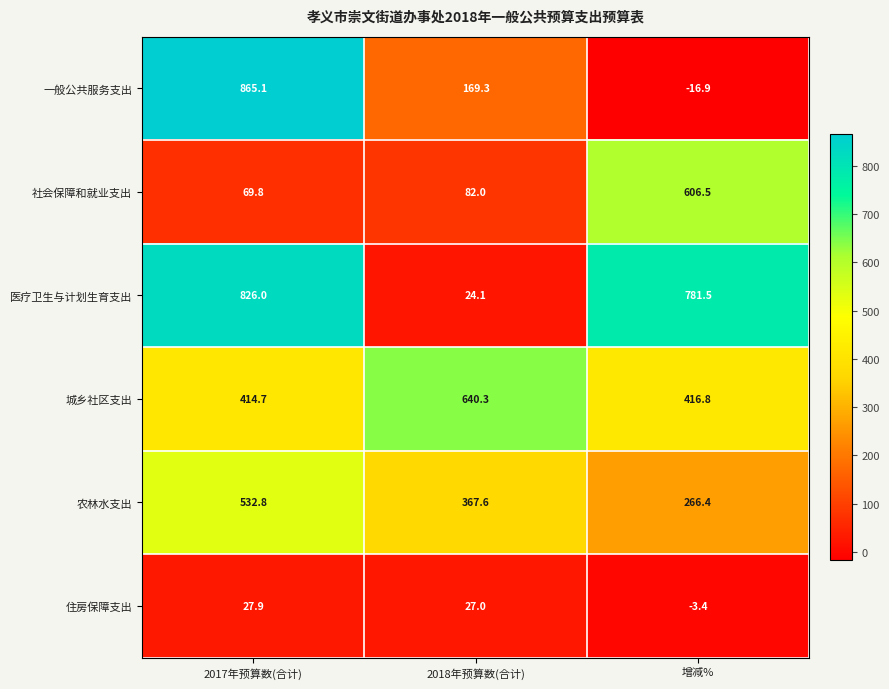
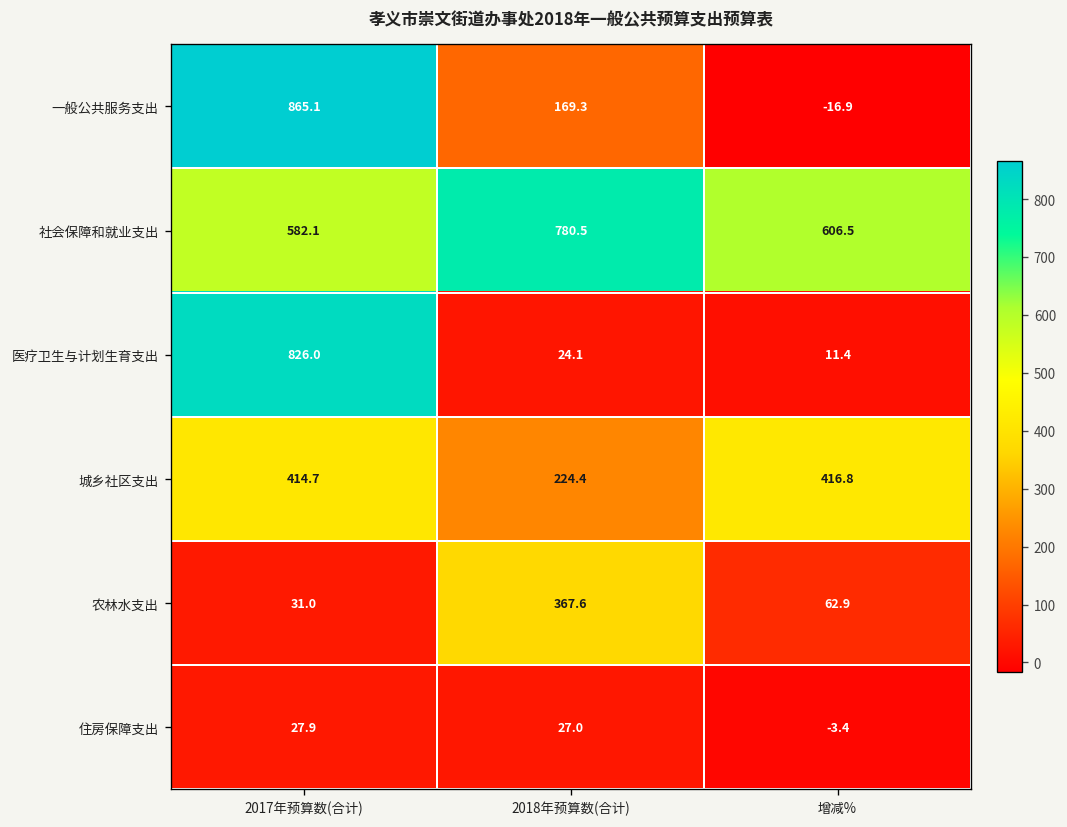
  {
    "一般公共服务支出": {
      "2017年预算数(合计)": 865.1,
      "2018年预算数(合计)": 169.3,
      "增减%": -16.9
    },
    "社会保障和就业支出": {
-     "2017年预算数(合计)": 69.8,
-     "2018年预算数(合计)": 82.0,
+     "2017年预算数(合计)": 582.1,
+     "2018年预算数(合计)": 780.5,
      "增减%": 606.5
    },
    "医疗卫生与计划生育支出": {
      "2017年预算数(合计)": 826.0,
      "2018年预算数(合计)": 24.1,
-     "增减%": 781.5
+     "增减%": 11.4
    },
    "城乡社区支出": {
      "2017年预算数(合计)": 414.7,
-     "2018年预算数(合计)": 640.3,
+     "2018年预算数(合计)": 224.4,
      "增减%": 416.8
    },
    "农林水支出": {
-     "2017年预算数(合计)": 532.8,
+     "2017年预算数(合计)": 31.0,
      "2018年预算数(合计)": 367.6,
-     "增减%": 266.4
+     "增减%": 62.9
    },
    "住房保障支出": {
      "2017年预算数(合计)": 27.9,
      "2018年预算数(合计)": 27.0,
      "增减%": -3.4
    }
  }
